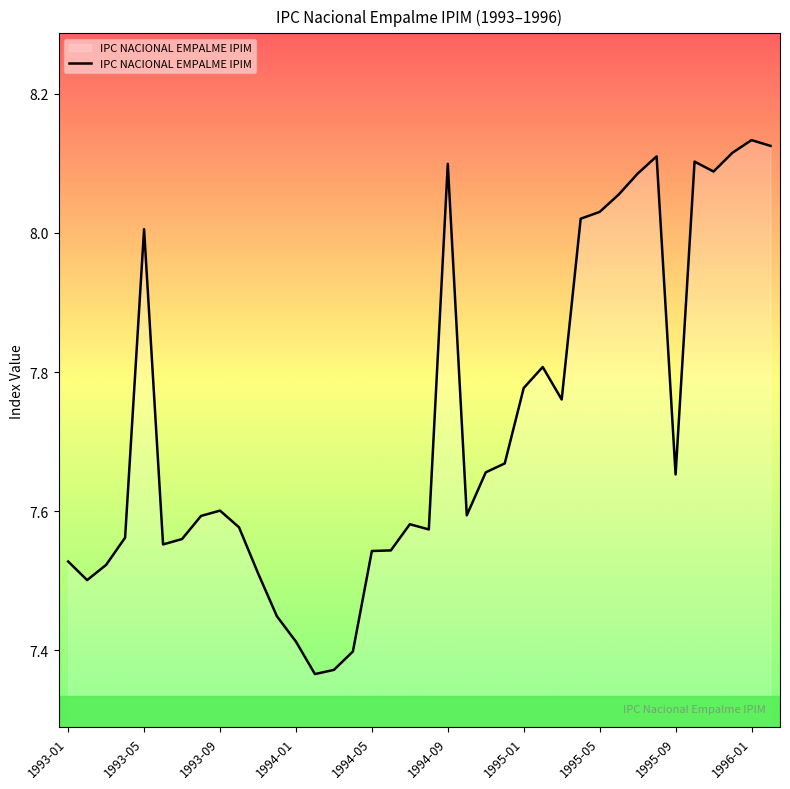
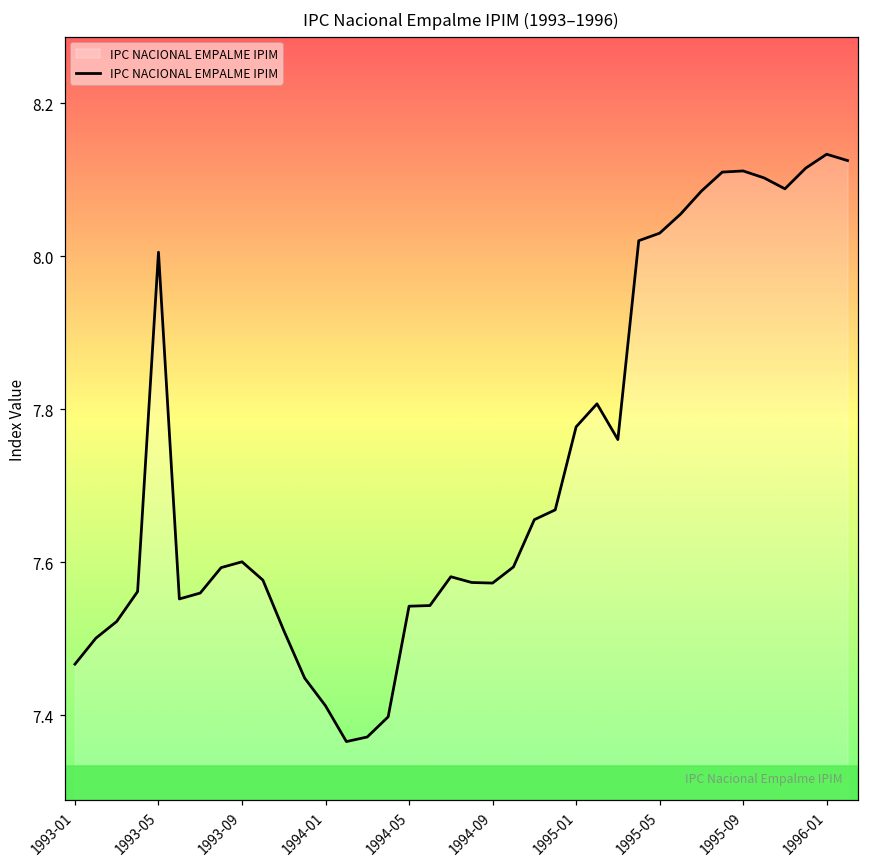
  {
-   "1993-01": 7.53,
+   "1993-01": 7.47,
    "1993-05": 8.01,
    "1993-09": 7.60,
    "1994-01": 7.41,
    "1994-05": 7.54,
-   "1994-09": 8.10,
+   "1994-09": 7.57,
    "1995-01": 7.78,
    "1995-05": 8.03,
-   "1995-09": 7.65,
+   "1995-09": 8.11,
    "1996-01": 8.13
  }
